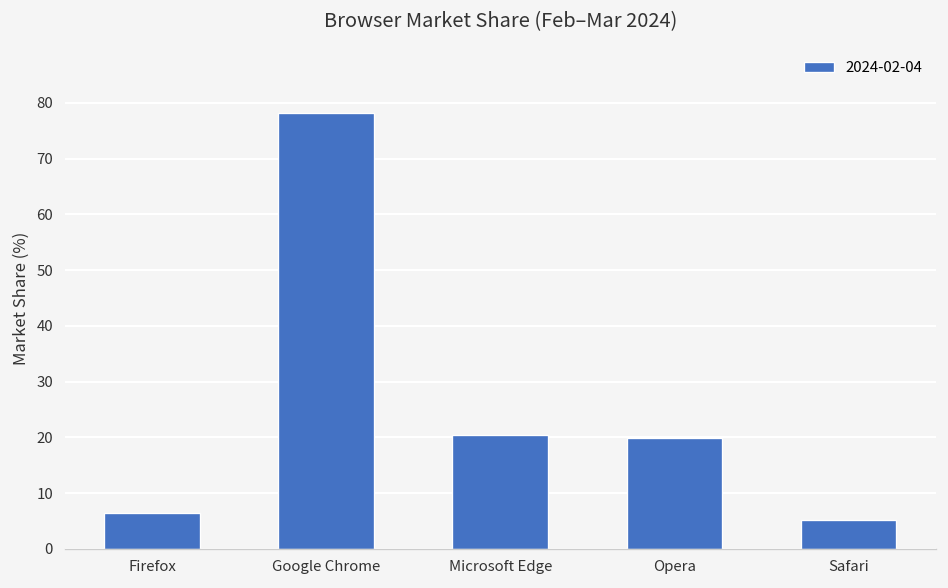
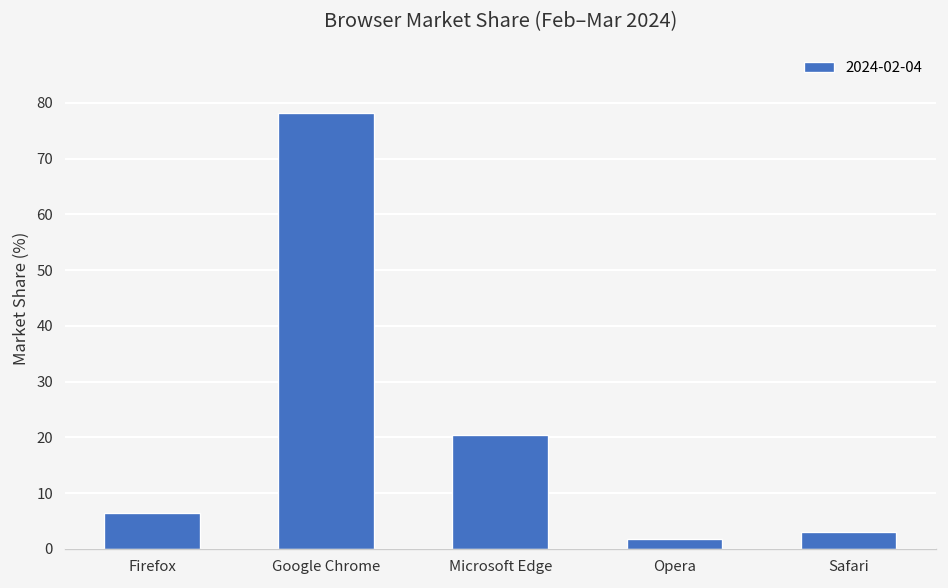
  {
    "Firefox": 6,
    "Google Chrome": 78,
    "Microsoft Edge": 20,
-   "Opera": 20,
-   "Safari": 5
+   "Opera": 2,
+   "Safari": 3
  }
